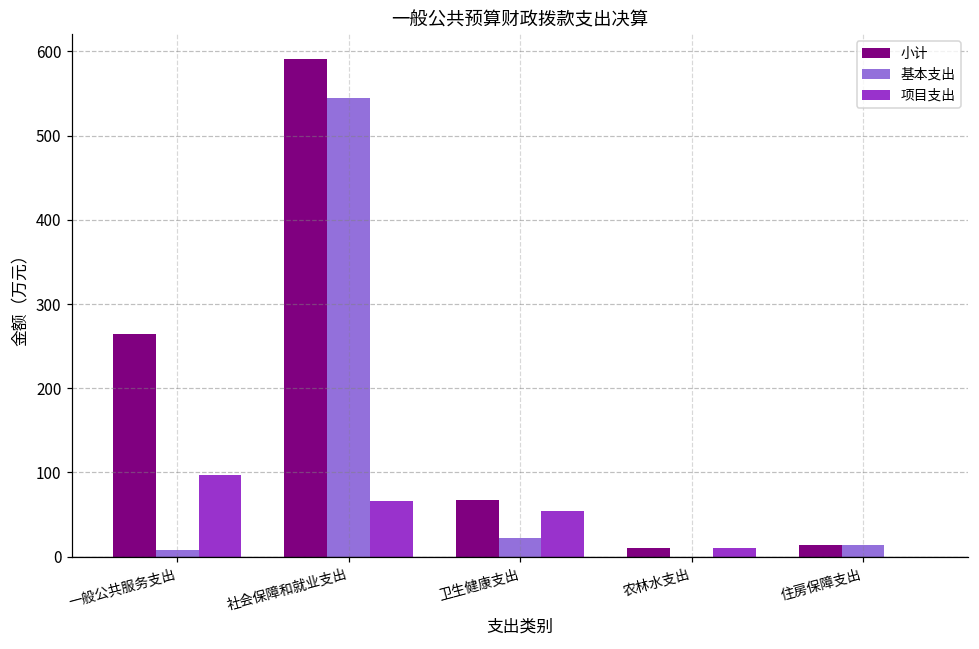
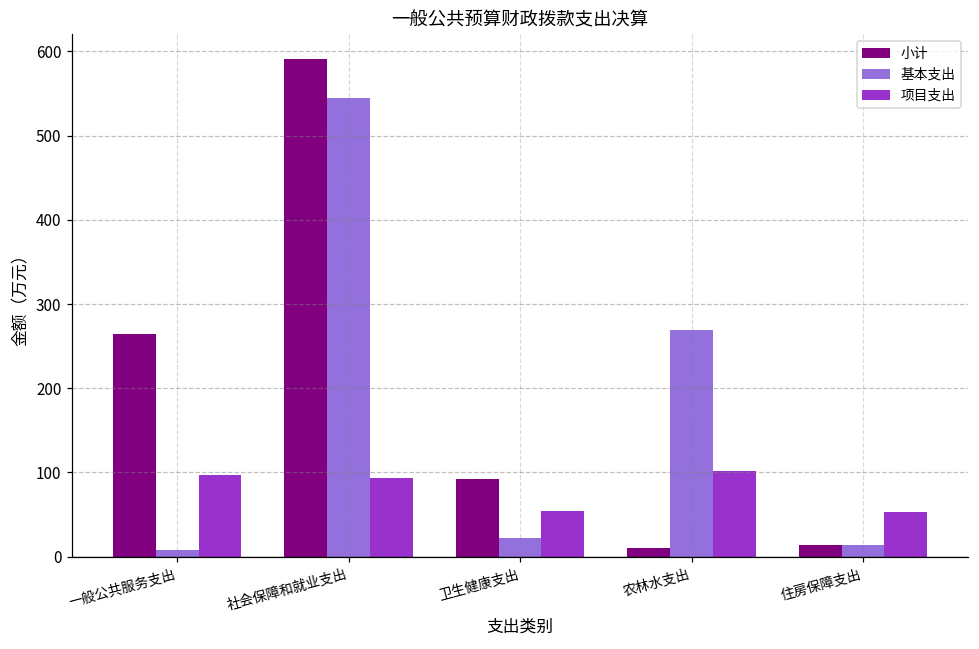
  {
    "小计": {
      "一般公共服务支出": 260,
      "社会保障和就业支出": 590,
-     "卫生健康支出": 70,
+     "卫生健康支出": 90,
      "农林水支出": 10,
      "住房保障支出": 10
    },
    "基本支出": {
      "一般公共服务支出": 10,
      "社会保障和就业支出": 540,
      "卫生健康支出": 20,
-     "农林水支出": 0,
+     "农林水支出": 270,
      "住房保障支出": 10
    },
    "项目支出": {
      "一般公共服务支出": 100,
-     "社会保障和就业支出": 70,
+     "社会保障和就业支出": 90,
      "卫生健康支出": 50,
-     "农林水支出": 10,
-     "住房保障支出": 0
+     "农林水支出": 100,
+     "住房保障支出": 50
    }
  }
